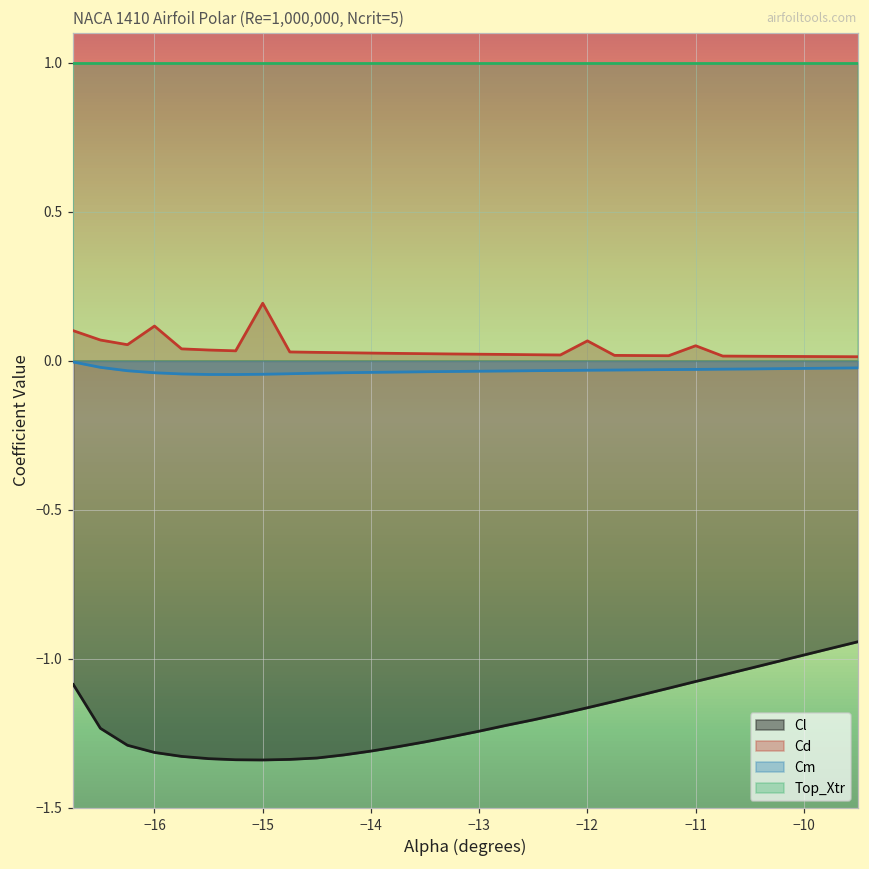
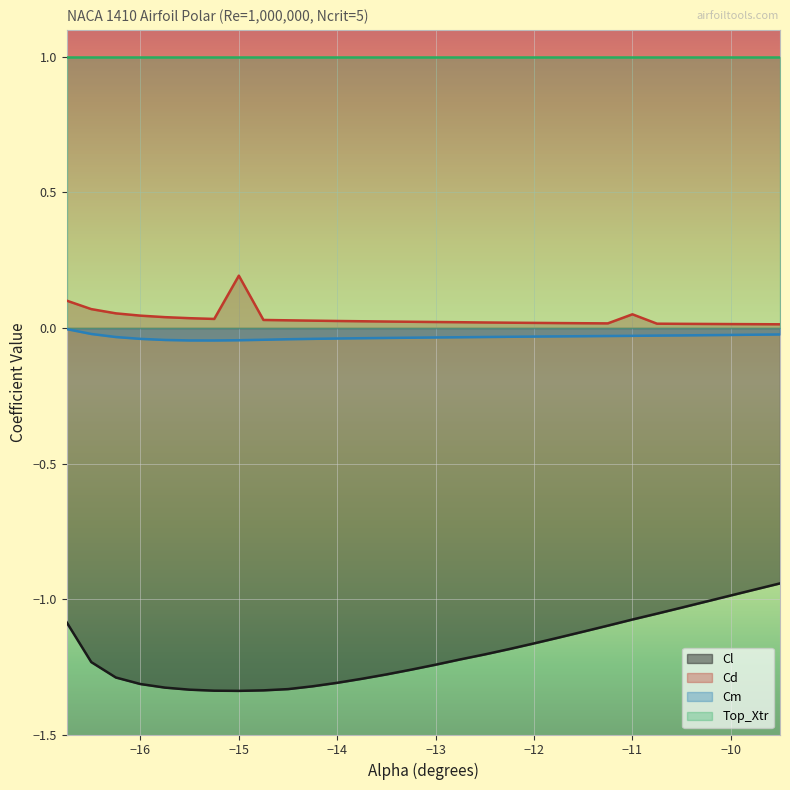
  {
    "Cd": {
-     "−16": 0.12,
+     "−16": 0.05,
      "−15": 0.19,
      "−14": 0.03,
      "−13": 0.02,
-     "−12": 0.07,
+     "−12": 0.02,
      "−11": 0.05,
      "−10": 0.01
    }
  }
